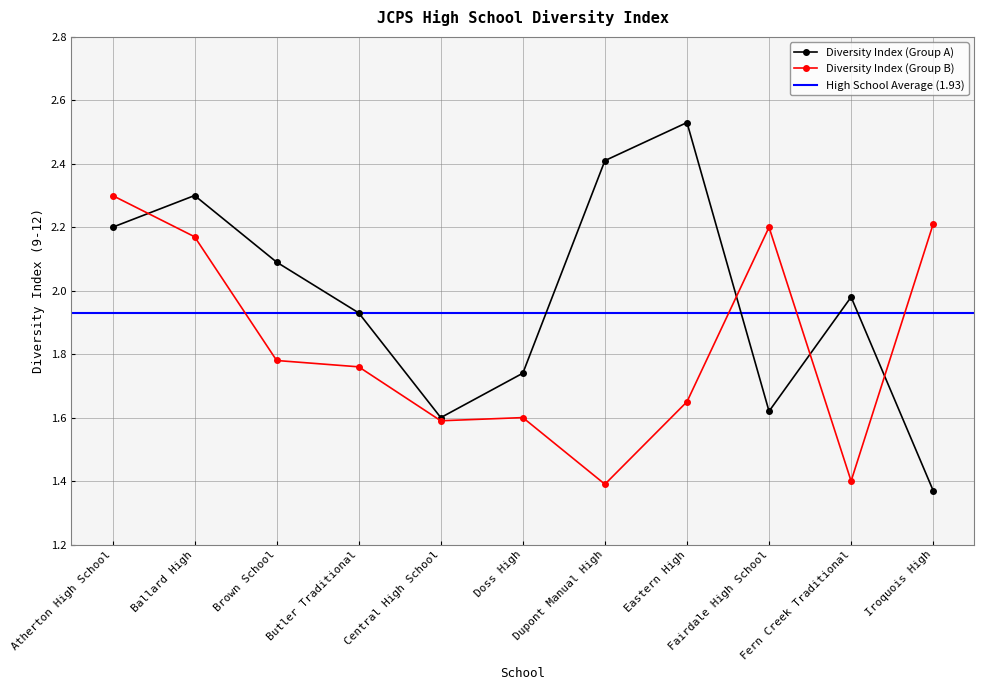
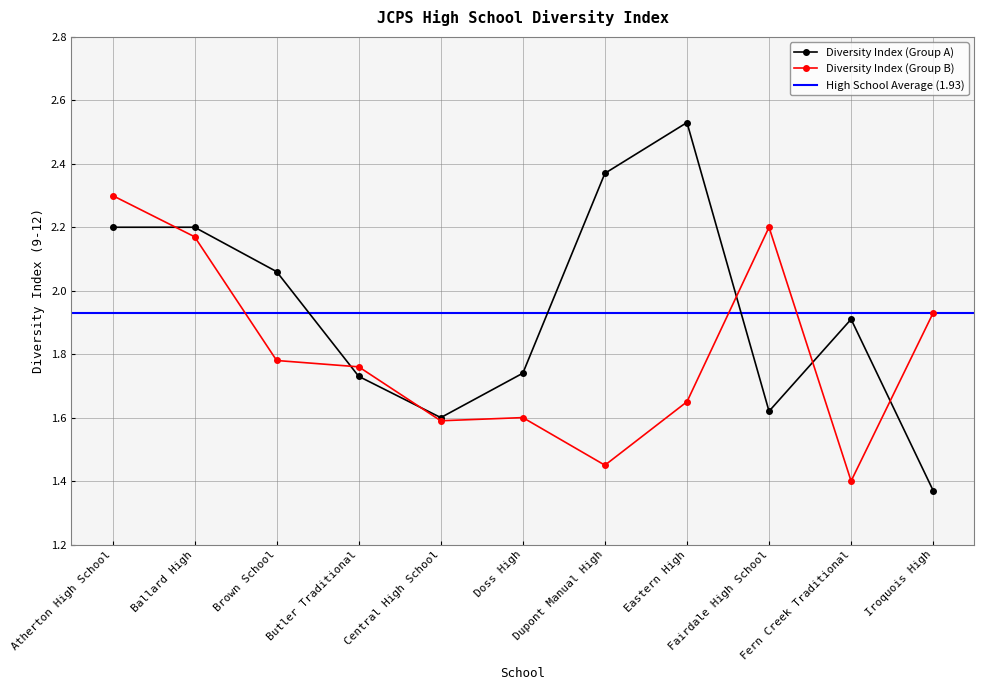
  {
    "Diversity Index (Group A)": {
      "Atherton High School": 2.20,
-     "Ballard High": 2.3,
-     "Brown School": 2.09,
-     "Butler Traditional": 1.93,
+     "Ballard High": 2.2,
+     "Brown School": 2.06,
+     "Butler Traditional": 1.73,
      "Central High School": 1.60,
      "Doss High": 1.74,
-     "Dupont Manual High": 2.41,
+     "Dupont Manual High": 2.37,
      "Eastern High": 2.53,
      "Fairdale High School": 1.62,
-     "Fern Creek Traditional": 1.98,
+     "Fern Creek Traditional": 1.91,
      "Iroquois High": 1.37
    },
    "Diversity Index (Group B)": {
      "Atherton High School": 2.30,
      "Ballard High": 2.17,
      "Brown School": 1.78,
      "Butler Traditional": 1.76,
      "Central High School": 1.59,
      "Doss High": 1.60,
-     "Dupont Manual High": 1.39,
+     "Dupont Manual High": 1.45,
      "Eastern High": 1.65,
      "Fairdale High School": 2.20,
      "Fern Creek Traditional": 1.40,
-     "Iroquois High": 2.21
+     "Iroquois High": 1.93
    }
  }
